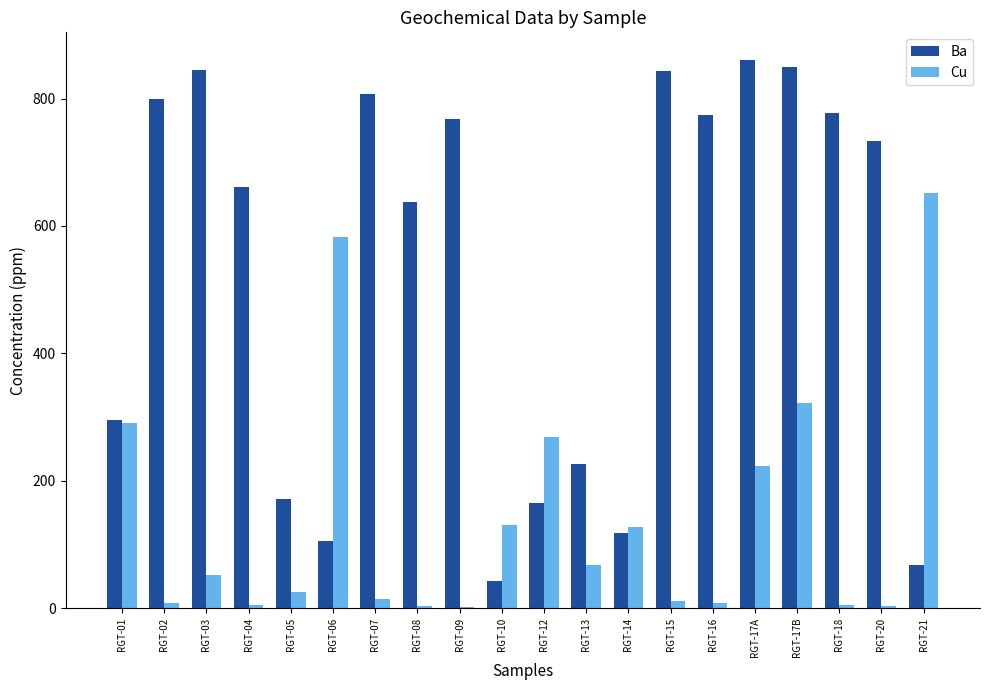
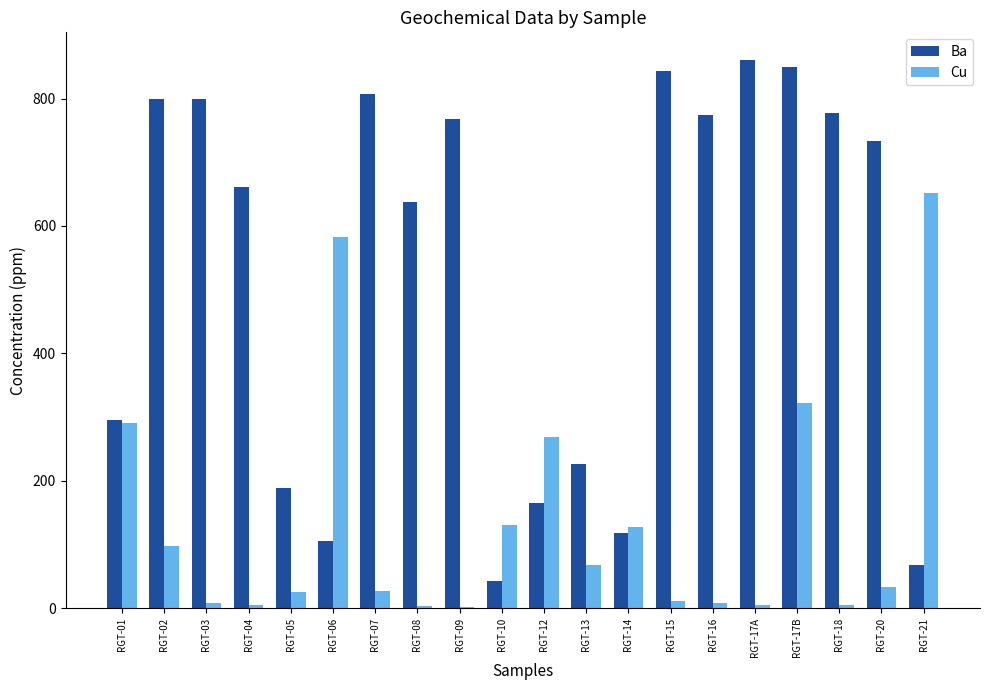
  {
    "Ba": {
      "RGT-01": 300,
      "RGT-02": 800,
-     "RGT-03": 850,
+     "RGT-03": 800,
      "RGT-04": 660,
-     "RGT-05": 170,
+     "RGT-05": 190,
      "RGT-06": 110,
      "RGT-07": 810,
      "RGT-08": 640,
      "RGT-09": 770,
      "RGT-10": 40,
      "RGT-12": 170,
      "RGT-13": 230,
      "RGT-14": 120,
      "RGT-15": 840,
      "RGT-16": 770,
      "RGT-17A": 860,
      "RGT-17B": 850,
      "RGT-18": 780,
      "RGT-20": 730,
      "RGT-21": 70
    },
    "Cu": {
      "RGT-01": 290,
-     "RGT-02": 10,
-     "RGT-03": 50,
+     "RGT-02": 100,
+     "RGT-03": 10,
      "RGT-04": 10,
      "RGT-05": 30,
      "RGT-06": 580,
-     "RGT-07": 10,
+     "RGT-07": 30,
      "RGT-10": 130,
      "RGT-12": 270,
      "RGT-13": 70,
      "RGT-14": 130,
      "RGT-15": 10,
      "RGT-16": 10,
-     "RGT-17A": 220,
+     "RGT-17A": 0,
      "RGT-17B": 320,
      "RGT-18": 0,
-     "RGT-20": 0,
+     "RGT-20": 30,
      "RGT-21": 650
    }
  }
